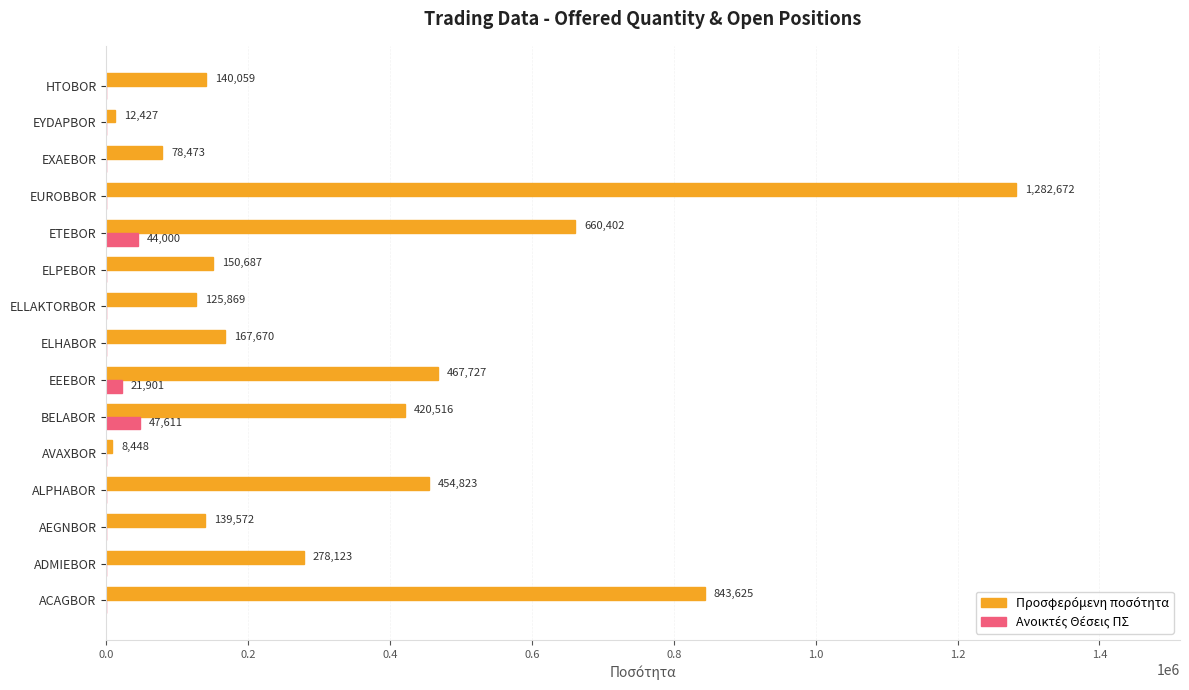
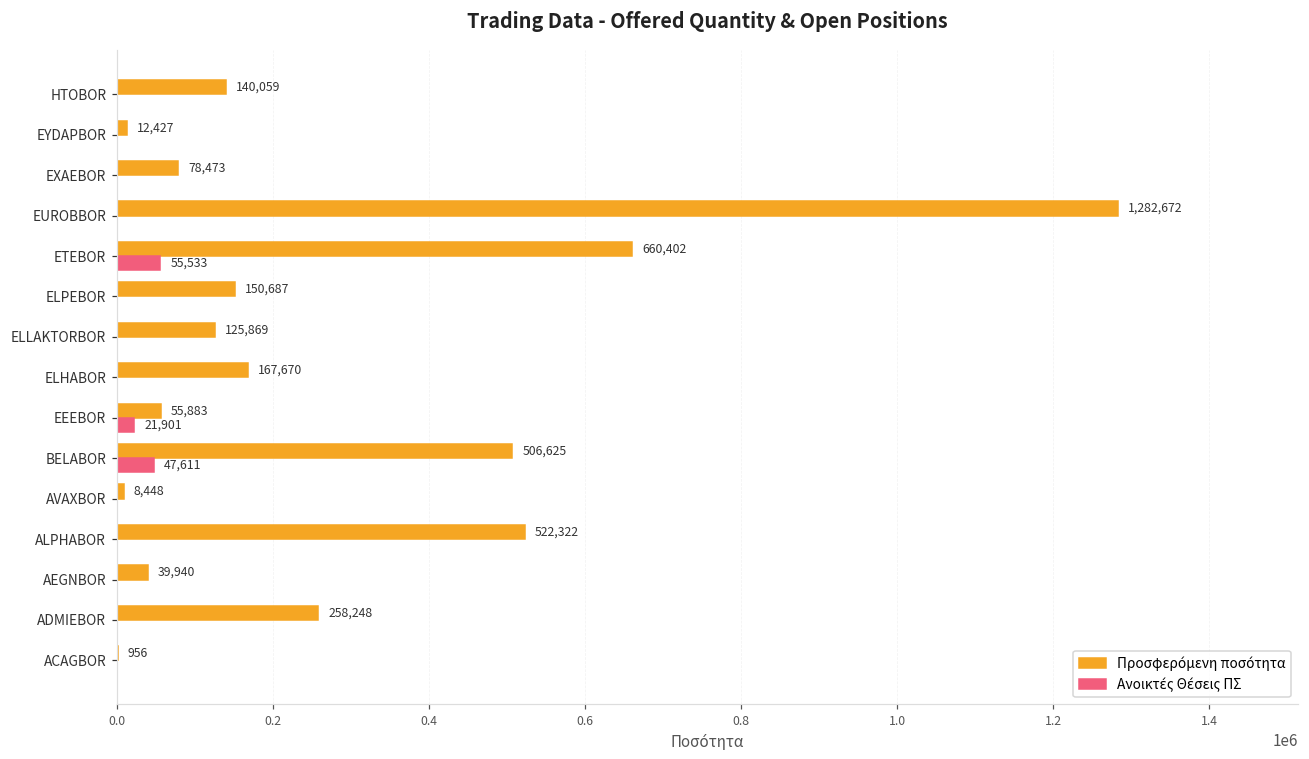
  {
    "Προσφερόμενη ποσότητα": {
      "HTOBOR": "140,059",
      "EYDAPBOR": "12,427",
      "EXAEBOR": "78,473",
      "EUROBBOR": "1,282,672",
      "ETEBOR": "660,402",
      "ELPEBOR": "150,687",
      "ELLAKTORBOR": "125,869",
      "ELHABOR": "167,670",
-     "EEEBOR": "467,727",
-     "BELABOR": "420,516",
+     "EEEBOR": "55,883",
+     "BELABOR": "506,625",
      "AVAXBOR": "8,448",
-     "ALPHABOR": "454,823",
-     "AEGNBOR": "139,572",
-     "ADMIEBOR": "278,123",
-     "ACAGBOR": "843,625"
+     "ALPHABOR": "522,322",
+     "AEGNBOR": "39,940",
+     "ADMIEBOR": "258,248",
+     "ACAGBOR": "956"
    },
    "Ανοικτές Θέσεις ΠΣ": {
-     "ETEBOR": "44,000",
+     "ETEBOR": "55,533",
      "EEEBOR": "21,901",
      "BELABOR": "47,611"
    }
  }
